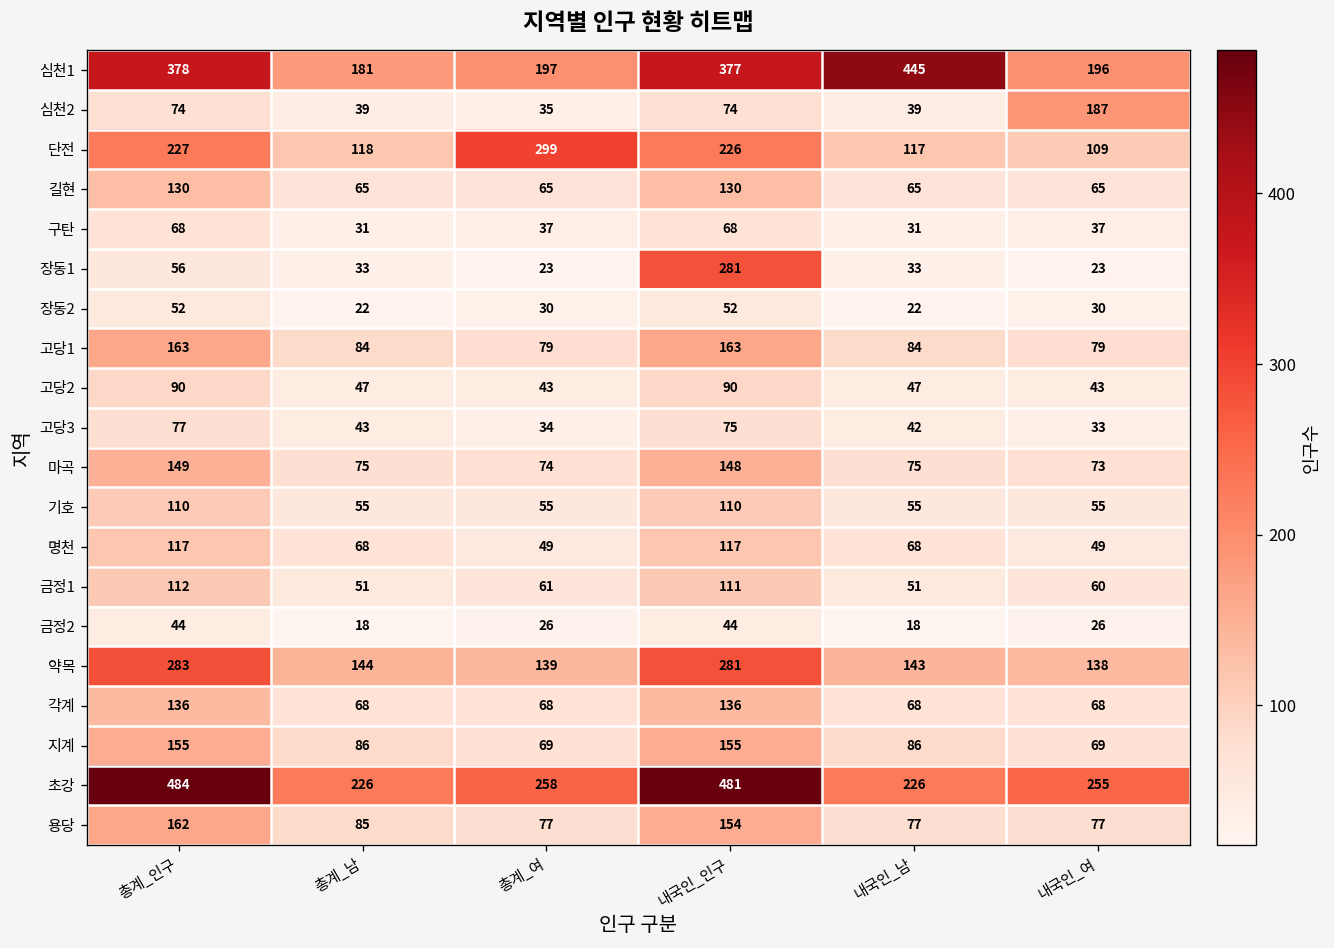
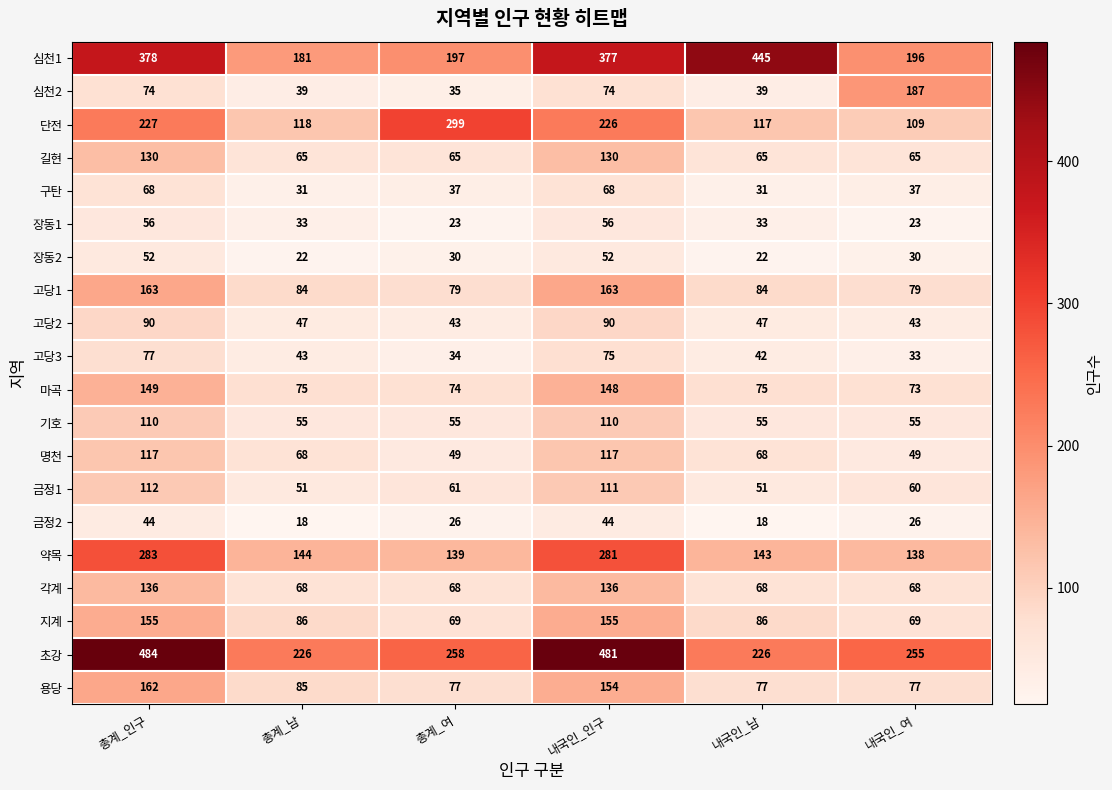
  {
    "심천1": {
      "총계_인구": 378,
      "총계_남": 181,
      "총계_여": 197,
      "내국인_인구": 377,
      "내국인_남": 445,
      "내국인_여": 196
    },
    "심천2": {
      "총계_인구": 74,
      "총계_남": 39,
      "총계_여": 35,
      "내국인_인구": 74,
      "내국인_남": 39,
      "내국인_여": 187
    },
    "단전": {
      "총계_인구": 227,
      "총계_남": 118,
      "총계_여": 299,
      "내국인_인구": 226,
      "내국인_남": 117,
      "내국인_여": 109
    },
    "길현": {
      "총계_인구": 130,
      "총계_남": 65,
      "총계_여": 65,
      "내국인_인구": 130,
      "내국인_남": 65,
      "내국인_여": 65
    },
    "구탄": {
      "총계_인구": 68,
      "총계_남": 31,
      "총계_여": 37,
      "내국인_인구": 68,
      "내국인_남": 31,
      "내국인_여": 37
    },
    "장동1": {
      "총계_인구": 56,
      "총계_남": 33,
      "총계_여": 23,
-     "내국인_인구": 281,
+     "내국인_인구": 56,
      "내국인_남": 33,
      "내국인_여": 23
    },
    "장동2": {
      "총계_인구": 52,
      "총계_남": 22,
      "총계_여": 30,
      "내국인_인구": 52,
      "내국인_남": 22,
      "내국인_여": 30
    },
    "고당1": {
      "총계_인구": 163,
      "총계_남": 84,
      "총계_여": 79,
      "내국인_인구": 163,
      "내국인_남": 84,
      "내국인_여": 79
    },
    "고당2": {
      "총계_인구": 90,
      "총계_남": 47,
      "총계_여": 43,
      "내국인_인구": 90,
      "내국인_남": 47,
      "내국인_여": 43
    },
    "고당3": {
      "총계_인구": 77,
      "총계_남": 43,
      "총계_여": 34,
      "내국인_인구": 75,
      "내국인_남": 42,
      "내국인_여": 33
    },
    "마곡": {
      "총계_인구": 149,
      "총계_남": 75,
      "총계_여": 74,
      "내국인_인구": 148,
      "내국인_남": 75,
      "내국인_여": 73
    },
    "기호": {
      "총계_인구": 110,
      "총계_남": 55,
      "총계_여": 55,
      "내국인_인구": 110,
      "내국인_남": 55,
      "내국인_여": 55
    },
    "명천": {
      "총계_인구": 117,
      "총계_남": 68,
      "총계_여": 49,
      "내국인_인구": 117,
      "내국인_남": 68,
      "내국인_여": 49
    },
    "금정1": {
      "총계_인구": 112,
      "총계_남": 51,
      "총계_여": 61,
      "내국인_인구": 111,
      "내국인_남": 51,
      "내국인_여": 60
    },
    "금정2": {
      "총계_인구": 44,
      "총계_남": 18,
      "총계_여": 26,
      "내국인_인구": 44,
      "내국인_남": 18,
      "내국인_여": 26
    },
    "약목": {
      "총계_인구": 283,
      "총계_남": 144,
      "총계_여": 139,
      "내국인_인구": 281,
      "내국인_남": 143,
      "내국인_여": 138
    },
    "각계": {
      "총계_인구": 136,
      "총계_남": 68,
      "총계_여": 68,
      "내국인_인구": 136,
      "내국인_남": 68,
      "내국인_여": 68
    },
    "지계": {
      "총계_인구": 155,
      "총계_남": 86,
      "총계_여": 69,
      "내국인_인구": 155,
      "내국인_남": 86,
      "내국인_여": 69
    },
    "초강": {
      "총계_인구": 484,
      "총계_남": 226,
      "총계_여": 258,
      "내국인_인구": 481,
      "내국인_남": 226,
      "내국인_여": 255
    },
    "용당": {
      "총계_인구": 162,
      "총계_남": 85,
      "총계_여": 77,
      "내국인_인구": 154,
      "내국인_남": 77,
      "내국인_여": 77
    }
  }
